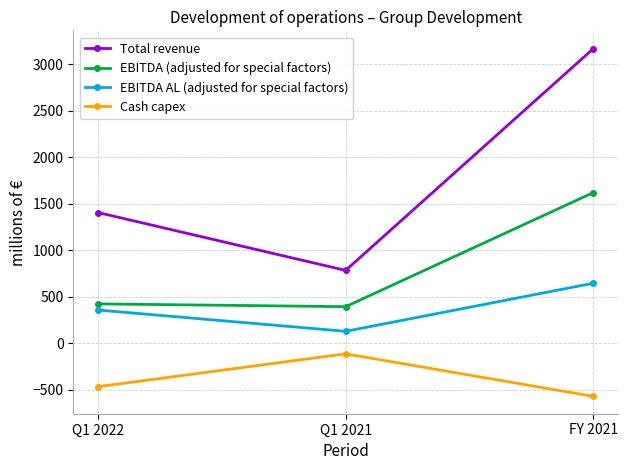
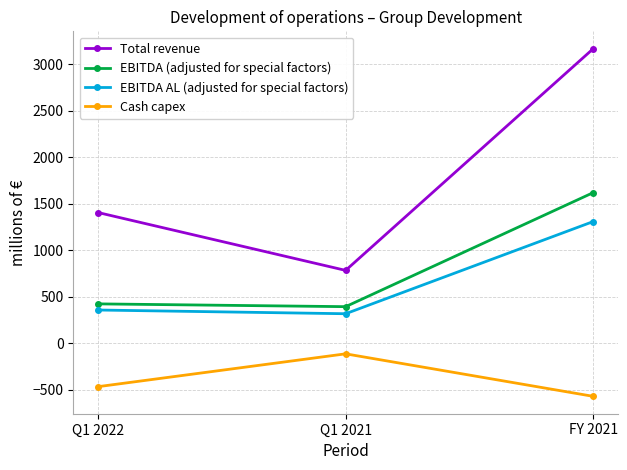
  {
    "Total revenue": {
      "Q1 2022": 1400,
      "Q1 2021": 800,
      "FY 2021": 3200
    },
    "EBITDA (adjusted for special factors)": {
      "Q1 2022": 400,
      "Q1 2021": 400,
      "FY 2021": 1600
    },
    "EBITDA AL (adjusted for special factors)": {
      "Q1 2022": 400,
-     "Q1 2021": 100,
-     "FY 2021": 600
+     "Q1 2021": 300,
+     "FY 2021": 1300
    },
    "Cash capex": {
      "Q1 2022": -500,
      "Q1 2021": -100,
      "FY 2021": -600
    }
  }
